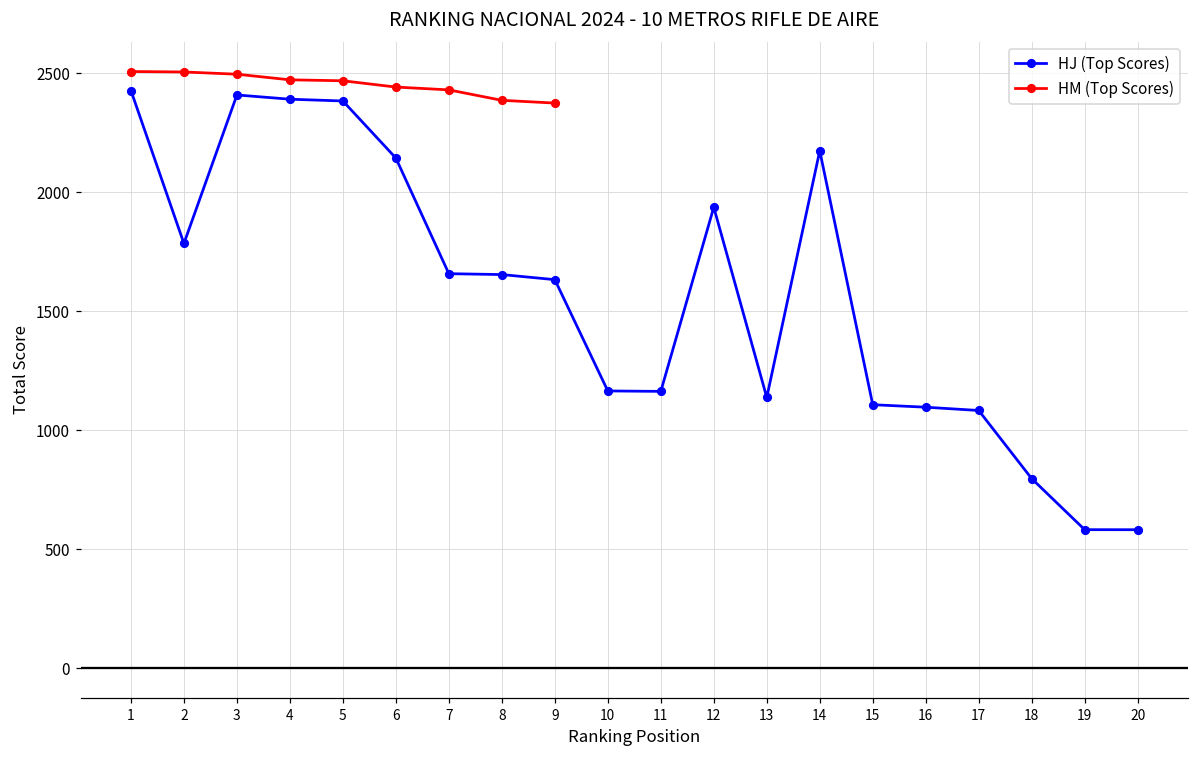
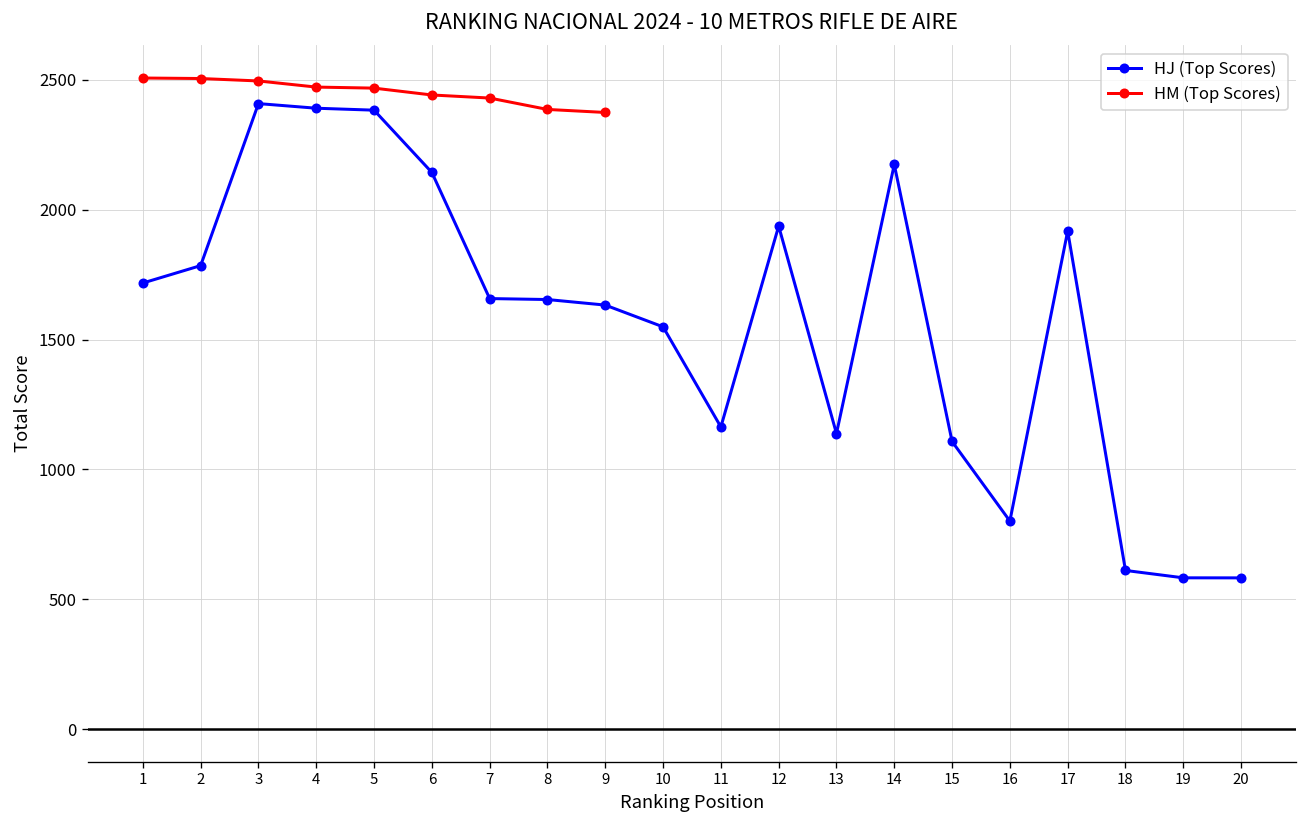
  {
    "HJ (Top Scores)": {
-     "1": 2430,
+     "1": 1720,
      "2": 1780,
      "3": 2410,
      "4": 2390,
      "5": 2380,
      "6": 2140,
      "7": 1660,
      "8": 1650,
      "9": 1630,
-     "10": 1170,
+     "10": 1550,
      "11": 1160,
      "12": 1940,
      "13": 1140,
      "14": 2170,
      "15": 1110,
-     "16": 1100,
-     "17": 1080,
-     "18": 800,
+     "16": 800,
+     "17": 1920,
+     "18": 610,
      "19": 580,
      "20": 580
    },
    "HM (Top Scores)": {
      "1": 2510,
      "2": 2510,
      "3": 2500,
      "4": 2470,
      "5": 2470,
      "6": 2440,
      "7": 2430,
      "8": 2390,
      "9": 2370
    }
  }
